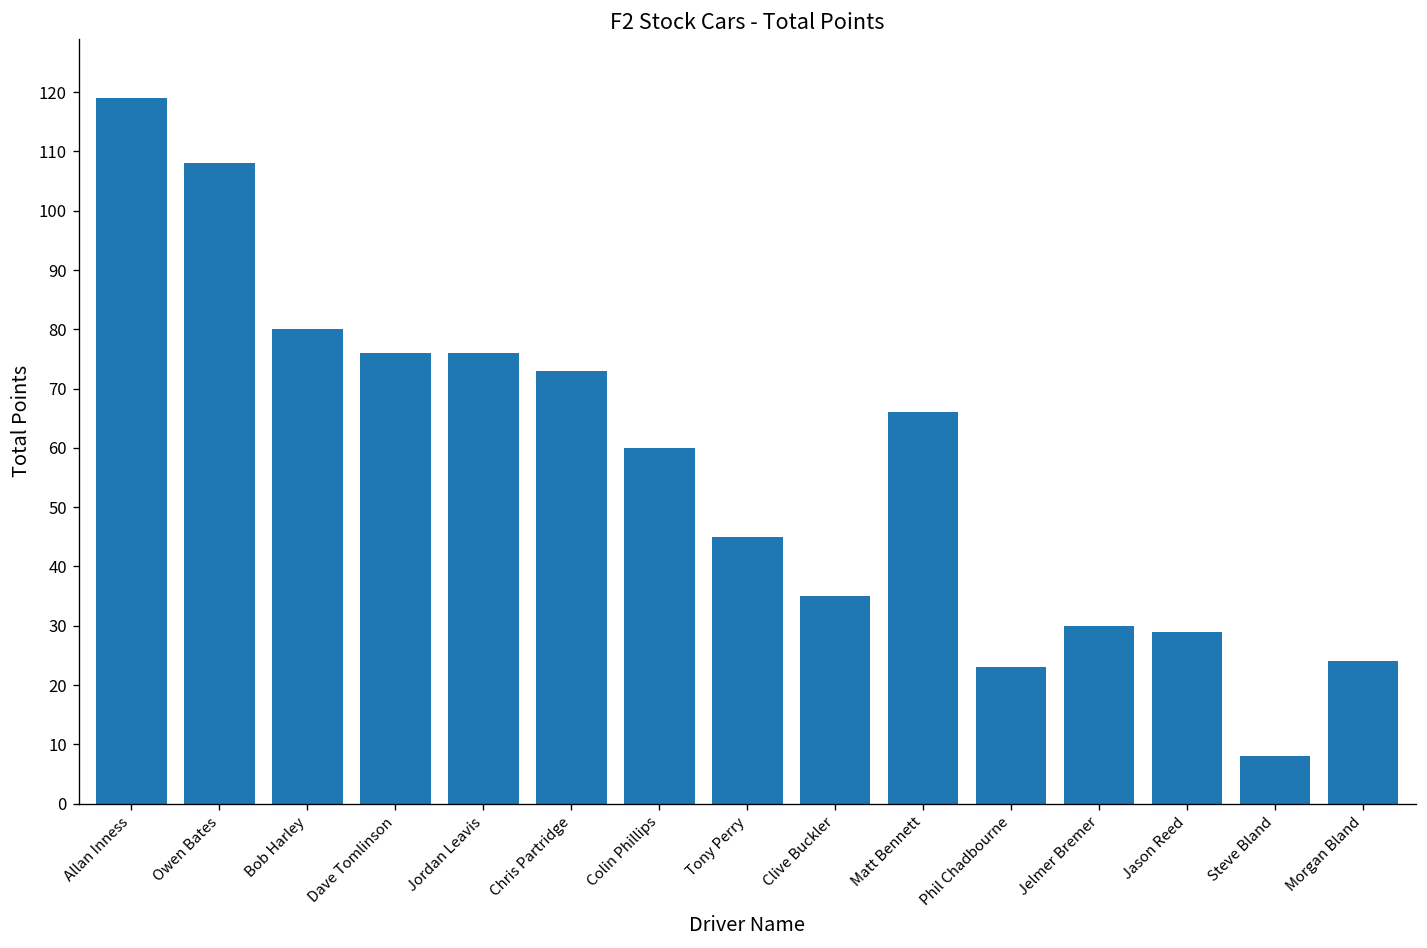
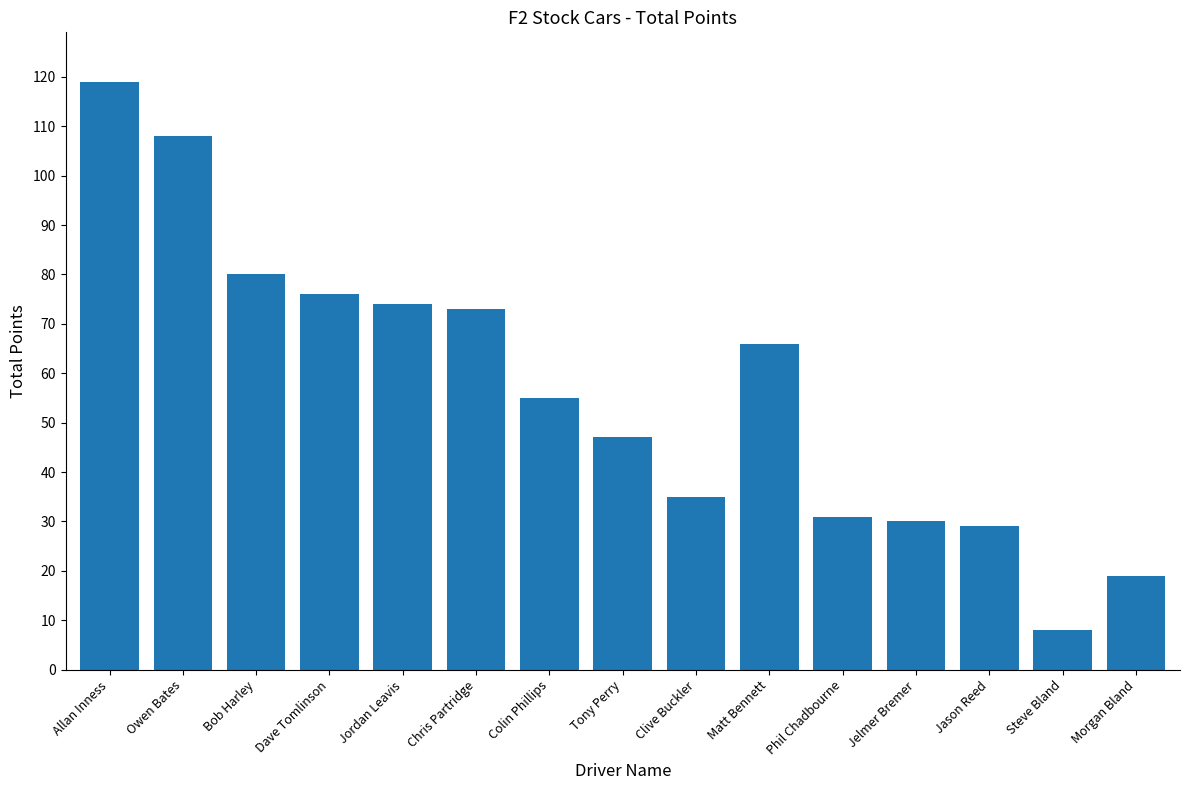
  {
    "Allan Inness": 119,
    "Owen Bates": 108,
    "Bob Harley": 80,
    "Dave Tomlinson": 76,
-   "Jordan Leavis": 76,
+   "Jordan Leavis": 74,
    "Chris Partridge": 73,
-   "Colin Phillips": 60,
-   "Tony Perry": 45,
+   "Colin Phillips": 55,
+   "Tony Perry": 47,
    "Clive Buckler": 35,
    "Matt Bennett": 66,
-   "Phil Chadbourne": 23,
+   "Phil Chadbourne": 31,
    "Jelmer Bremer": 30,
    "Jason Reed": 29,
    "Steve Bland": 8,
-   "Morgan Bland": 24
+   "Morgan Bland": 19
  }
